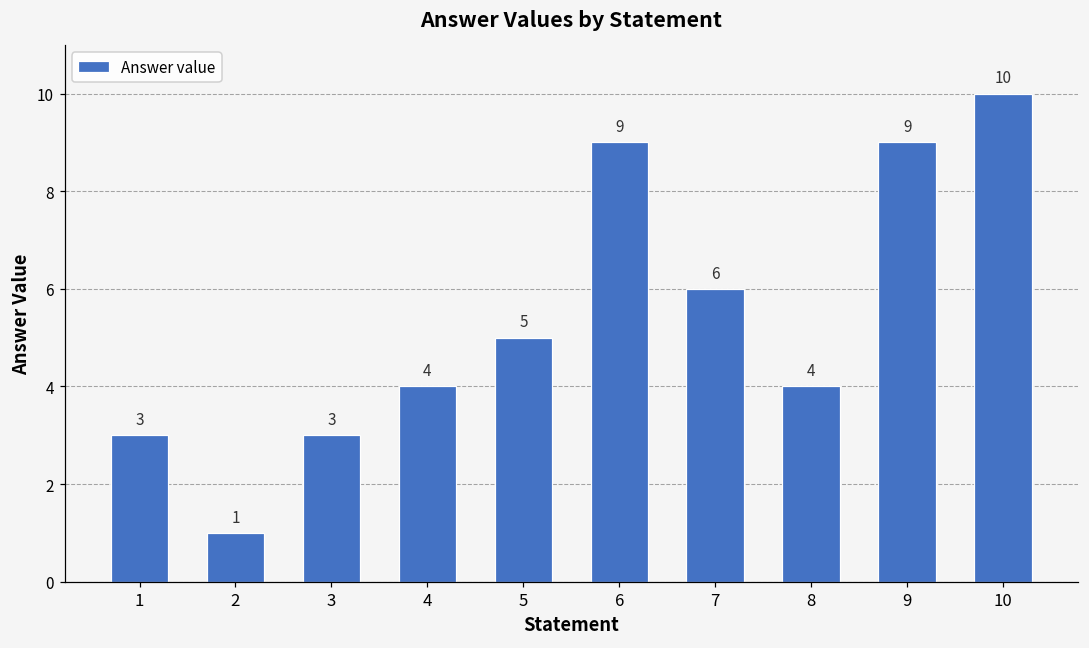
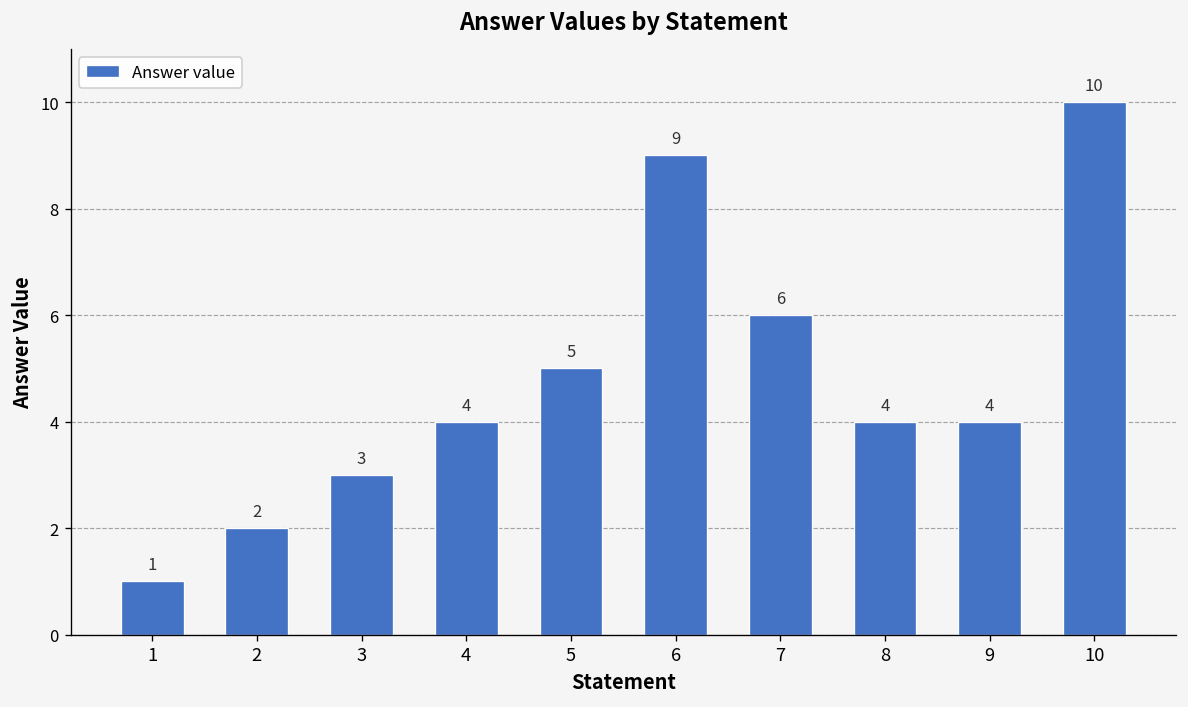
  {
-   "1": 3,
-   "2": 1,
+   "1": 1,
+   "2": 2,
    "3": 3,
    "4": 4,
    "5": 5,
    "6": 9,
    "7": 6,
    "8": 4,
-   "9": 9,
+   "9": 4,
    "10": 10
  }
